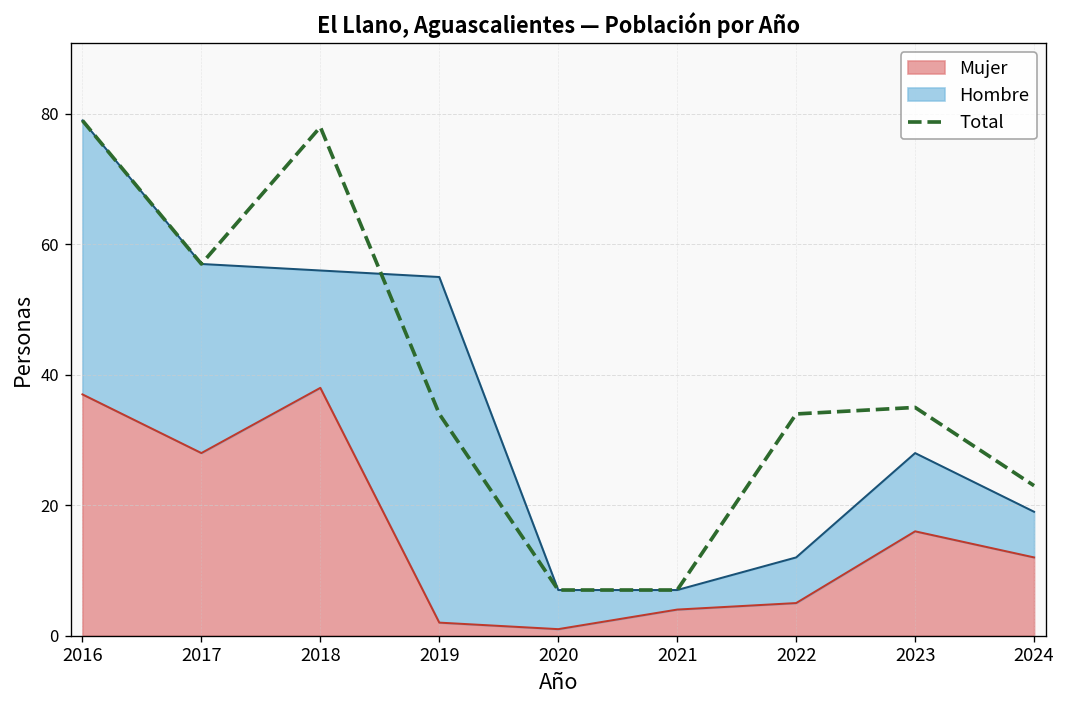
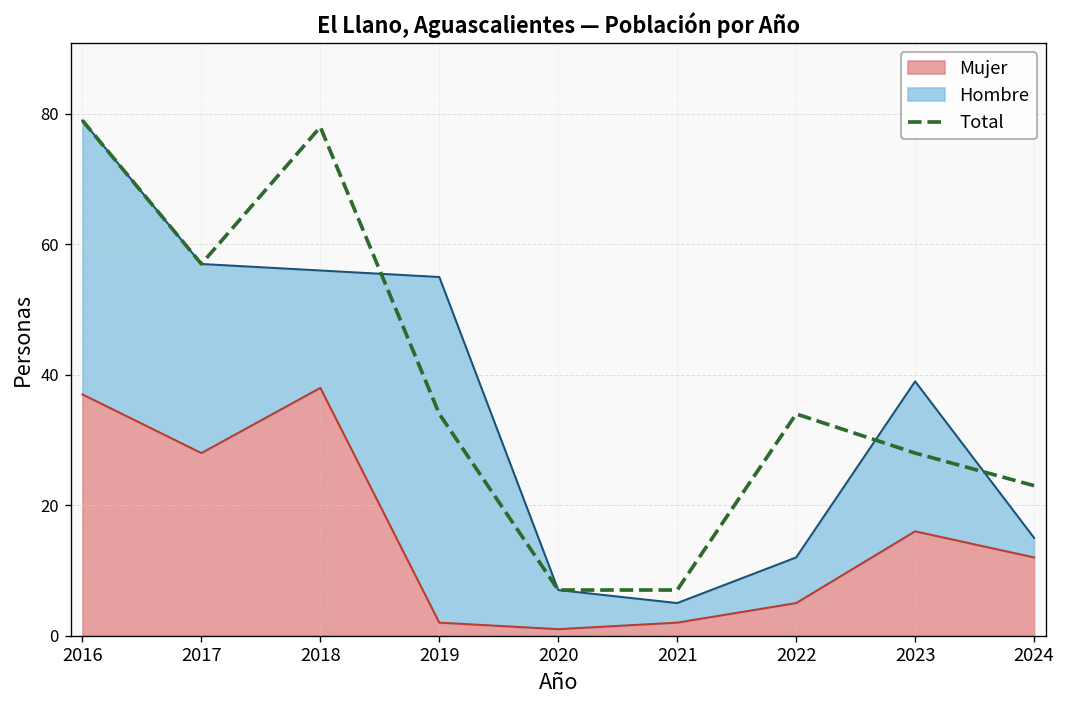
  {
    "Mujer": {
      "2016": 37,
      "2017": 28,
      "2018": 38,
      "2019": 2,
      "2020": 1,
-     "2021": 4,
+     "2021": 2,
      "2022": 5,
      "2023": 16,
      "2024": 12
    },
    "Total": {
      "2018": 78,
      "2019": 34,
      "2022": 34,
-     "2023": 35,
+     "2023": 28,
      "2024": 23
    },
    "Hombre": {
-     "2023": 12,
-     "2024": 7
+     "2023": 23,
+     "2024": 3
    }
  }
